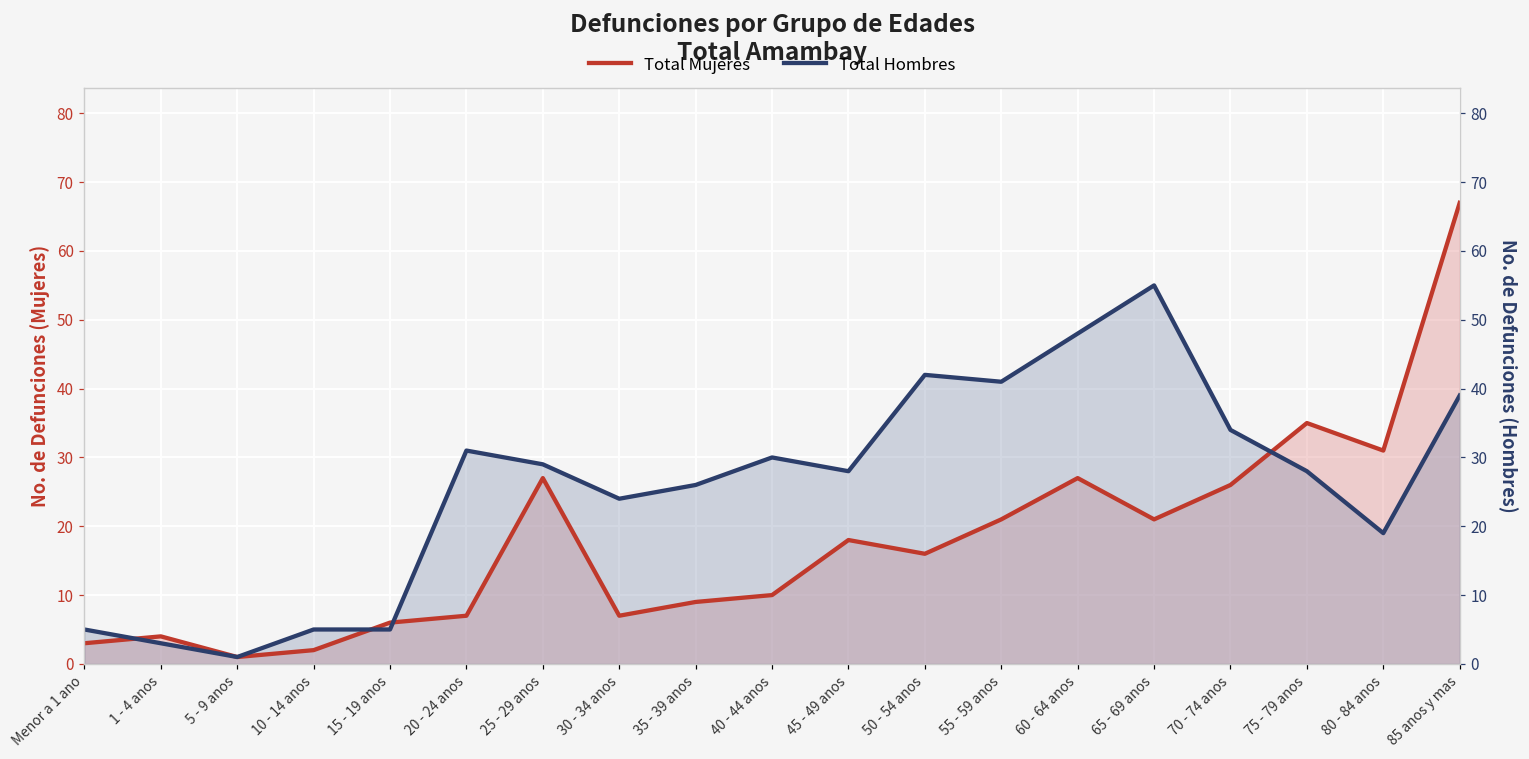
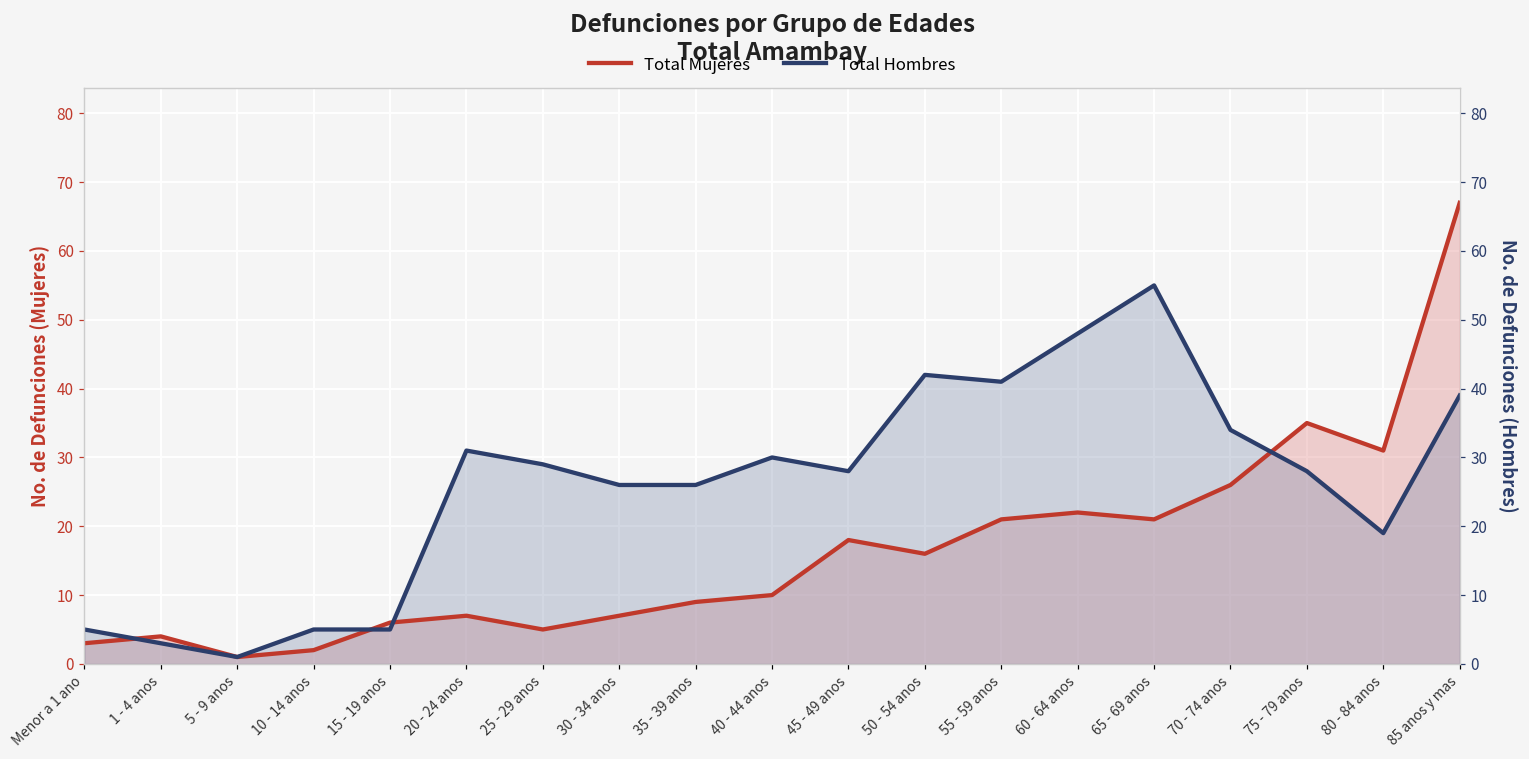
  {
    "Total Mujeres": {
      "Menor a 1 ano": 3,
      "1 - 4 anos": 4,
      "10 - 14 anos": 2,
      "15 - 19 anos": 6,
      "20 - 24 anos": 7,
-     "25 - 29 anos": 27,
+     "25 - 29 anos": 5,
      "30 - 34 anos": 7,
      "35 - 39 anos": 9,
      "40 - 44 anos": 10,
      "45 - 49 anos": 18,
      "50 - 54 anos": 16,
      "55 - 59 anos": 21,
-     "60 - 64 anos": 27,
+     "60 - 64 anos": 22,
      "65 - 69 anos": 21,
      "70 - 74 anos": 26,
      "75 - 79 anos": 35,
      "80 - 84 anos": 31,
      "85 anos y mas": 67
    },
    "Total Hombres": {
      "Menor a 1 ano": 5,
      "1 - 4 anos": 3,
      "10 - 14 anos": 5,
      "15 - 19 anos": 5,
      "20 - 24 anos": 31,
      "25 - 29 anos": 29,
-     "30 - 34 anos": 24,
+     "30 - 34 anos": 26,
      "35 - 39 anos": 26,
      "40 - 44 anos": 30,
      "45 - 49 anos": 28,
      "50 - 54 anos": 42,
      "55 - 59 anos": 41,
      "60 - 64 anos": 48,
      "65 - 69 anos": 55,
      "70 - 74 anos": 34,
      "75 - 79 anos": 28,
      "80 - 84 anos": 19,
      "85 anos y mas": 39
    }
  }
